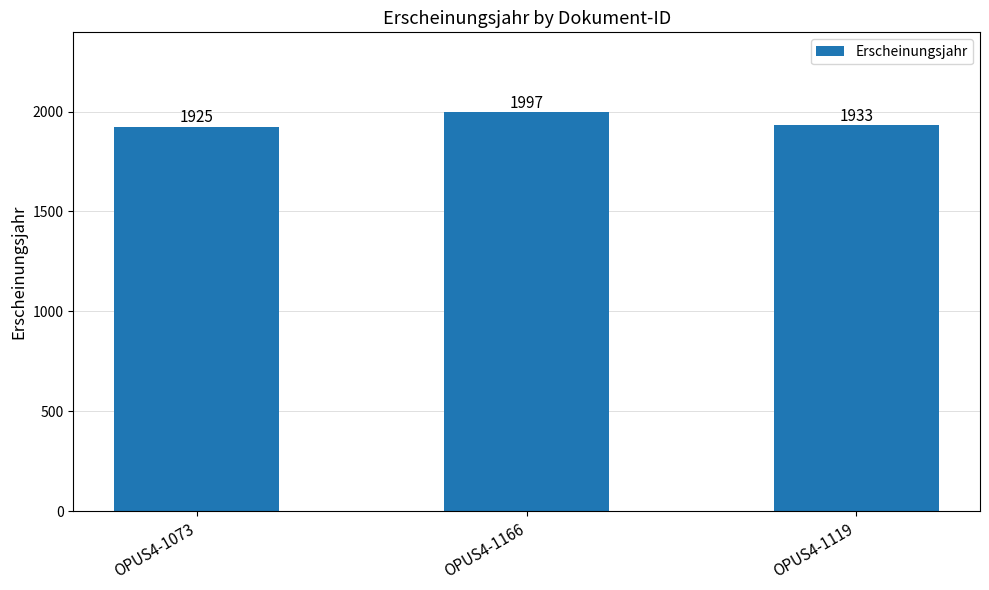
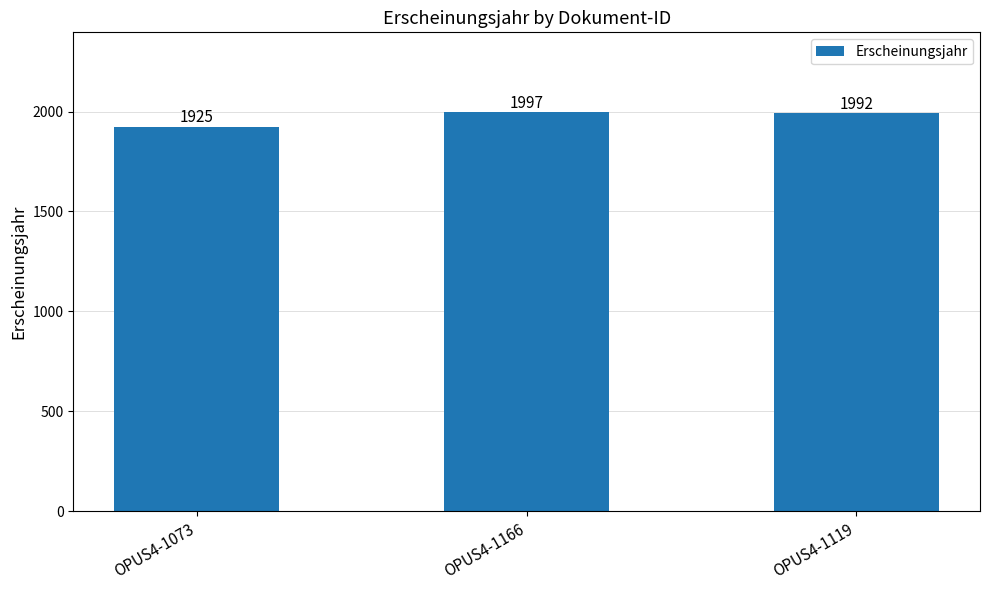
  {
    "OPUS4-1073": 1925,
    "OPUS4-1166": 1997,
-   "OPUS4-1119": 1933
+   "OPUS4-1119": 1992
  }
